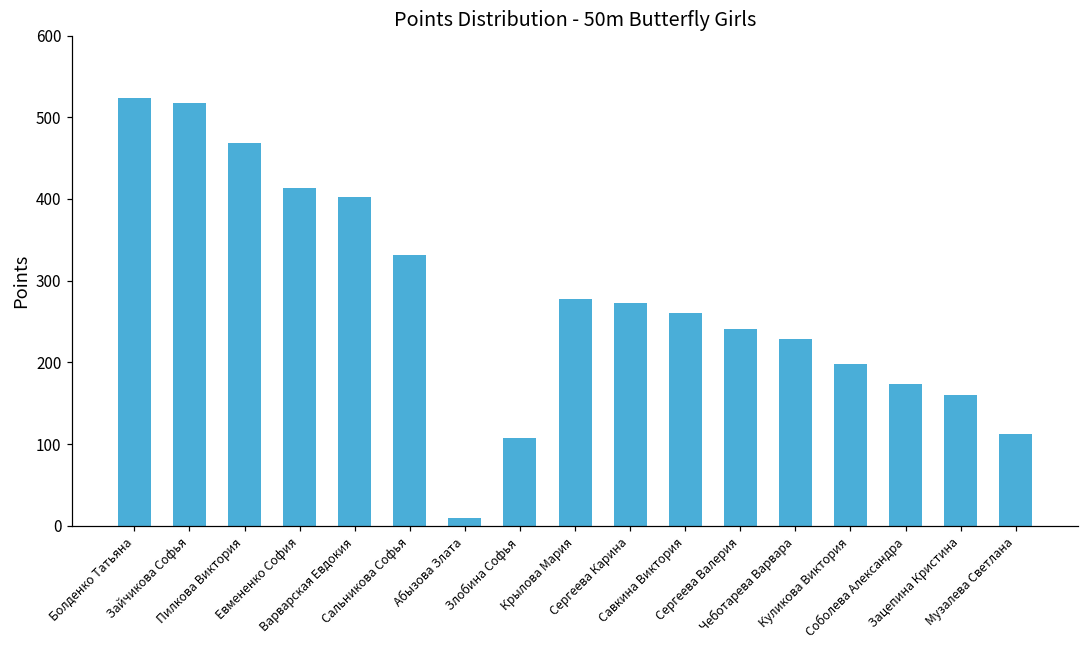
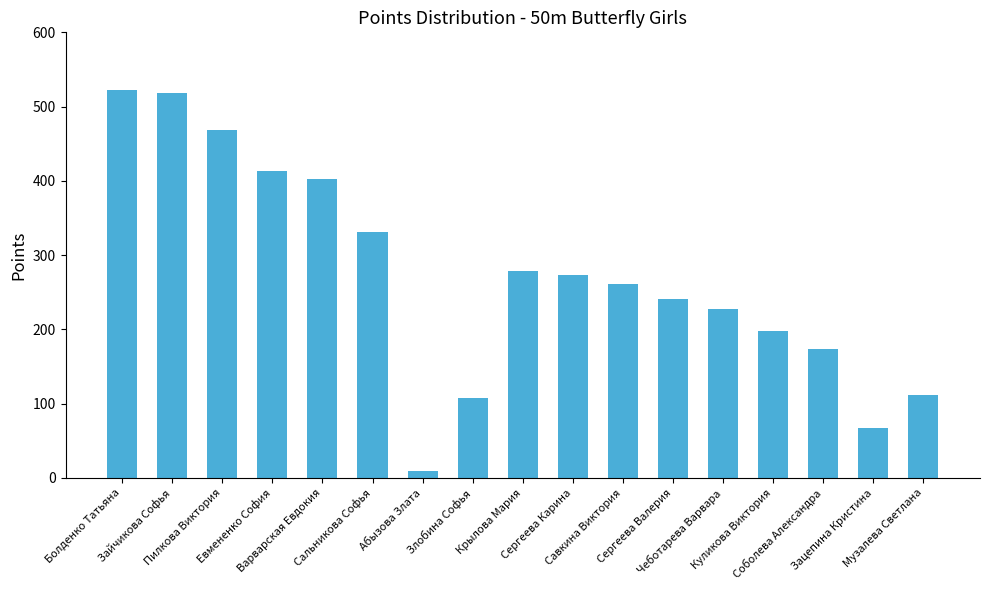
  {
    "Болденко Татьяна": 520,
    "Зайчикова Софья": 520,
    "Пилкова Виктория": 470,
    "Евмененко София": 410,
    "Варварская Евдокия": 400,
    "Сальникова Софья": 330,
    "Абызова Злата": 10,
    "Злобина Софья": 110,
    "Крылова Мария": 280,
    "Сергеева Карина": 270,
    "Савкина Виктория": 260,
    "Сергеева Валерия": 240,
    "Чеботарева Варвара": 230,
    "Куликова Виктория": 200,
    "Соболева Александра": 170,
-   "Зацепина Кристина": 160,
+   "Зацепина Кристина": 70,
    "Музалева Светлана": 110
  }
